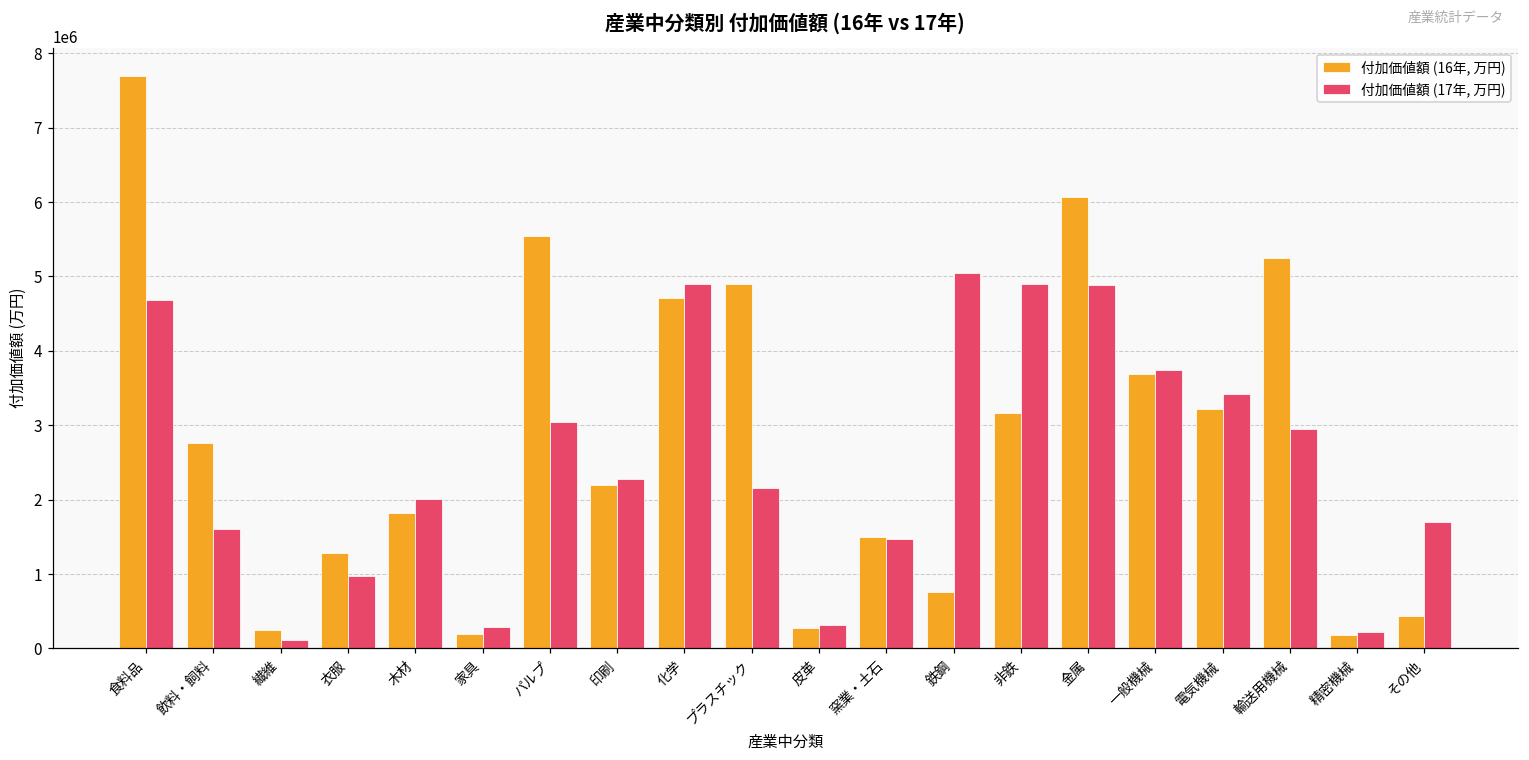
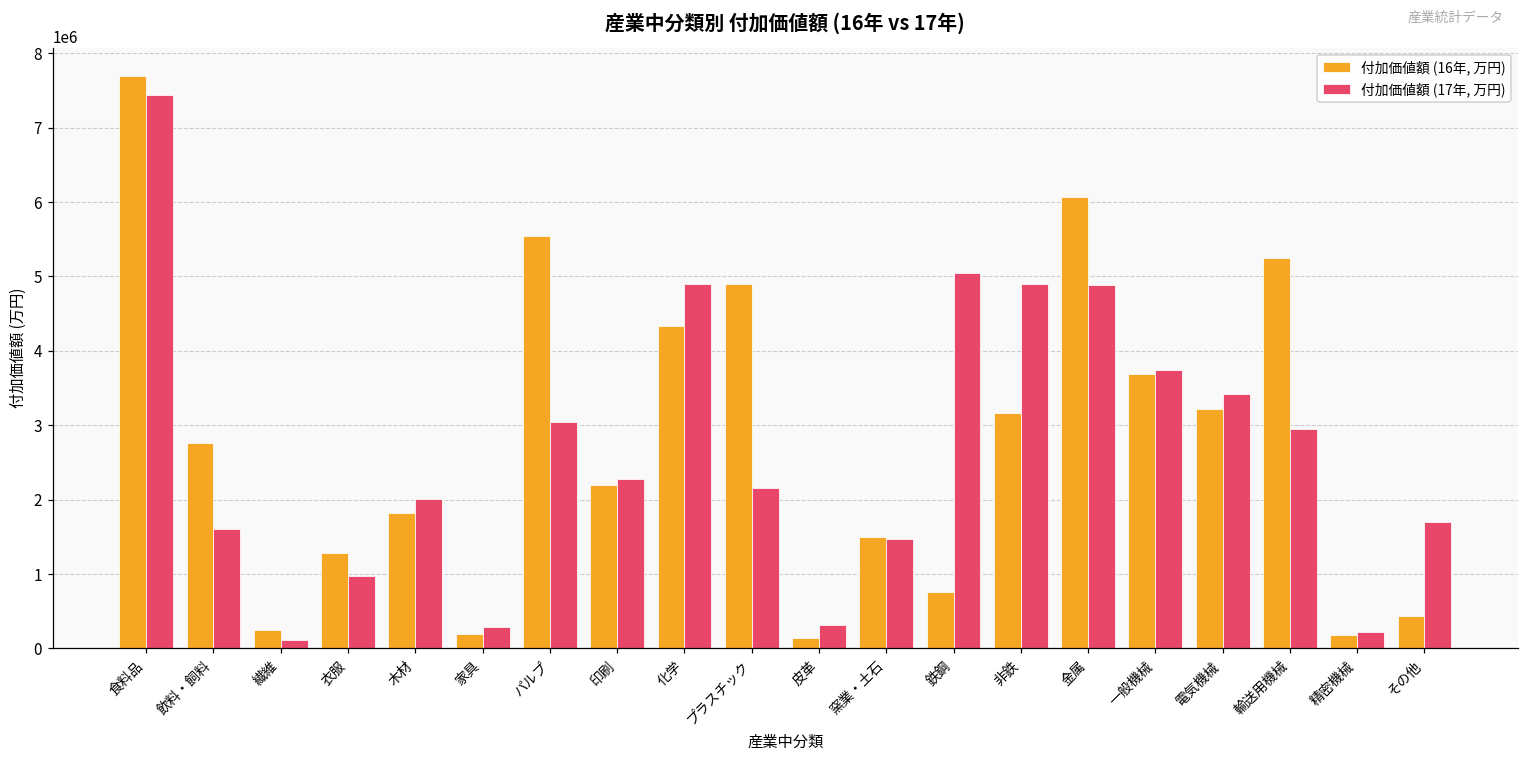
  {
    "付加価値額 (16年, 万円)": {
      "食料品": 7700000,
      "飲料・飼料": 2800000,
      "繊維": 200000,
      "衣服": 1300000,
      "木材": 1800000,
      "家具": 200000,
      "パルプ": 5500000,
      "印刷": 2200000,
-     "化学": 4700000,
+     "化学": 4300000,
      "プラスチック": 4900000,
-     "皮革": 300000,
+     "皮革": 100000,
      "窯業・土石": 1500000,
      "鉄鋼": 800000,
      "非鉄": 3200000,
      "金属": 6100000,
      "一般機械": 3700000,
      "電気機械": 3200000,
      "輸送用機械": 5200000,
      "精密機械": 200000,
      "その他": 400000
    },
    "付加価値額 (17年, 万円)": {
-     "食料品": 4700000,
+     "食料品": 7400000,
      "飲料・飼料": 1600000,
      "繊維": 100000,
      "衣服": 1000000,
      "木材": 2000000,
      "家具": 300000,
      "パルプ": 3000000,
      "印刷": 2300000,
      "化学": 4900000,
      "プラスチック": 2200000,
      "皮革": 300000,
      "窯業・土石": 1500000,
      "鉄鋼": 5000000,
      "非鉄": 4900000,
      "金属": 4900000,
      "一般機械": 3700000,
      "電気機械": 3400000,
      "輸送用機械": 3000000,
      "精密機械": 200000,
      "その他": 1700000
    }
  }
